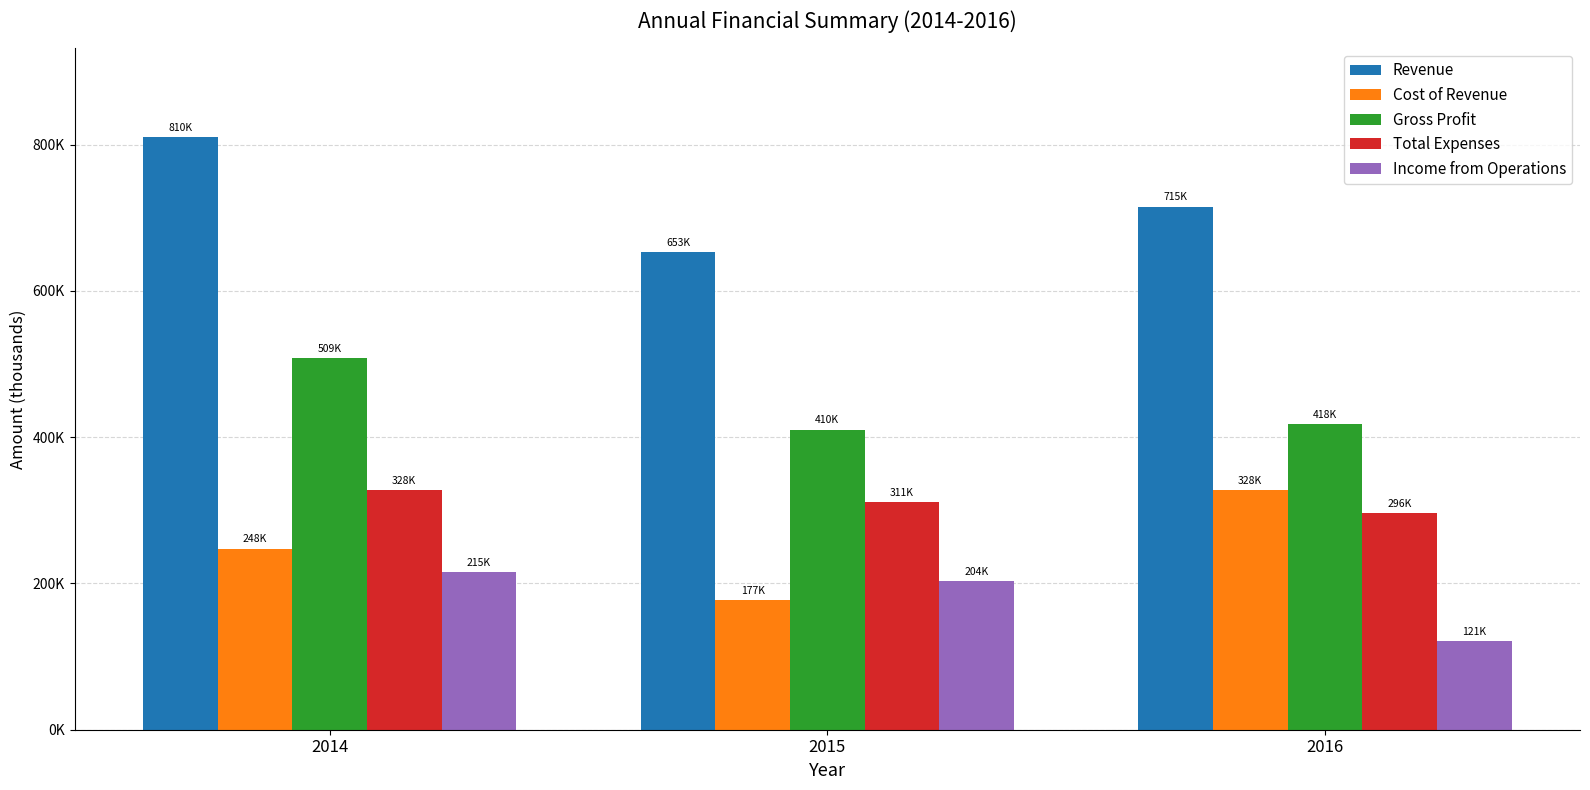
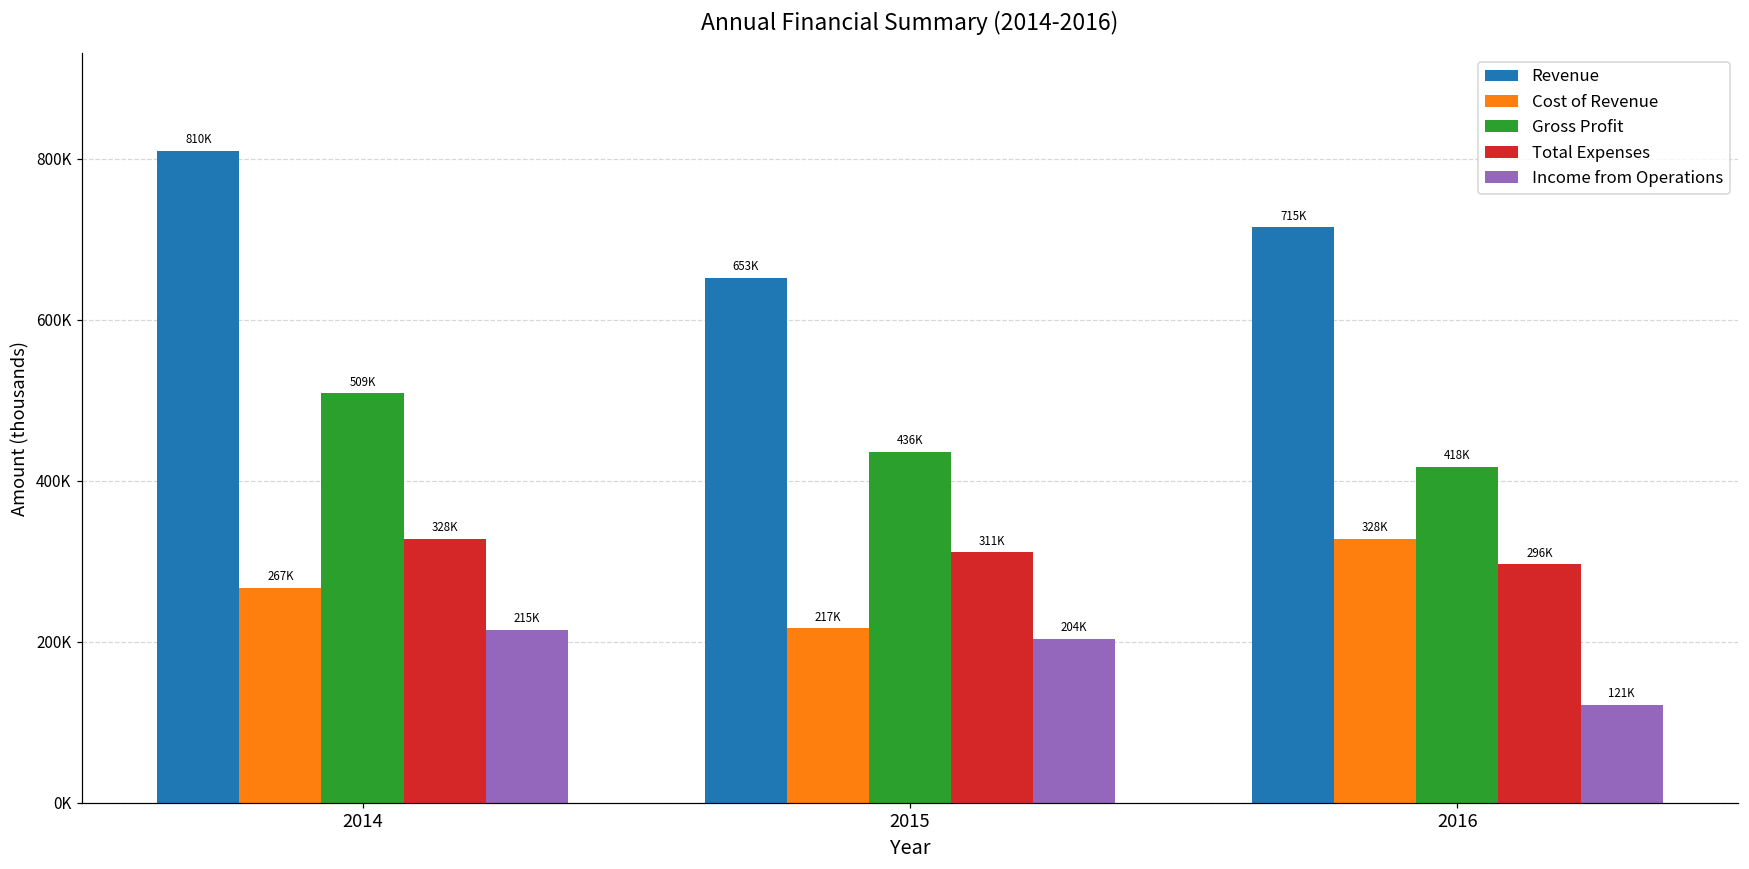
  {
    "Revenue": {
      "2014": "810K",
      "2015": "653K",
      "2016": "715K"
    },
    "Cost of Revenue": {
-     "2014": "248K",
-     "2015": "177K",
+     "2014": "267K",
+     "2015": "217K",
      "2016": "328K"
    },
    "Gross Profit": {
      "2014": "509K",
-     "2015": "410K",
+     "2015": "436K",
      "2016": "418K"
    },
    "Total Expenses": {
      "2014": "328K",
      "2015": "311K",
      "2016": "296K"
    },
    "Income from Operations": {
      "2014": "215K",
      "2015": "204K",
      "2016": "121K"
    }
  }
